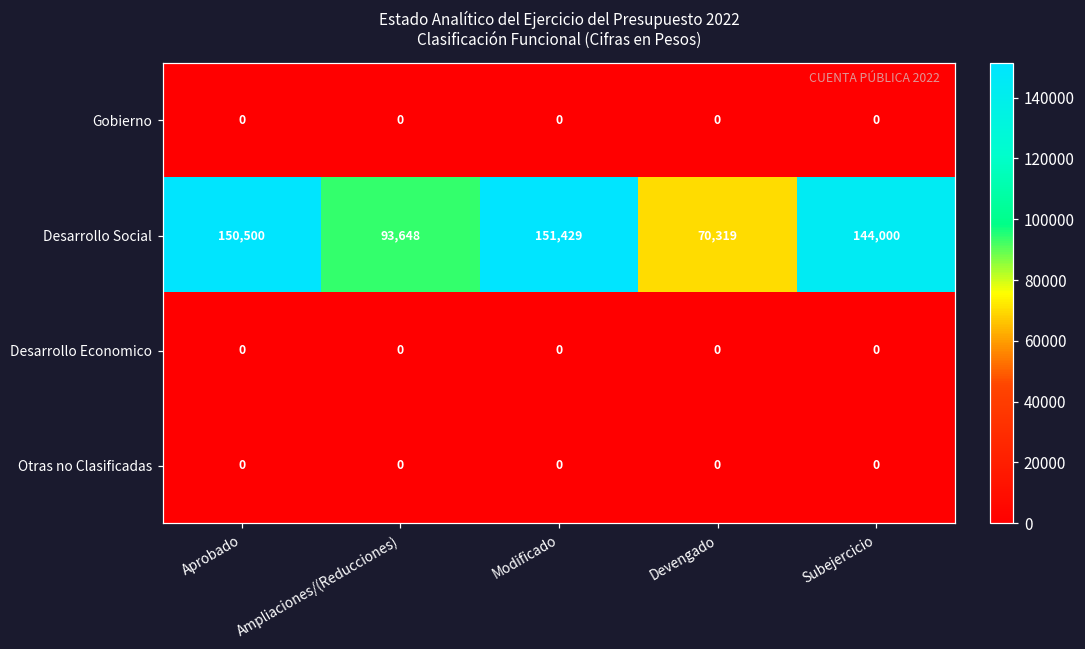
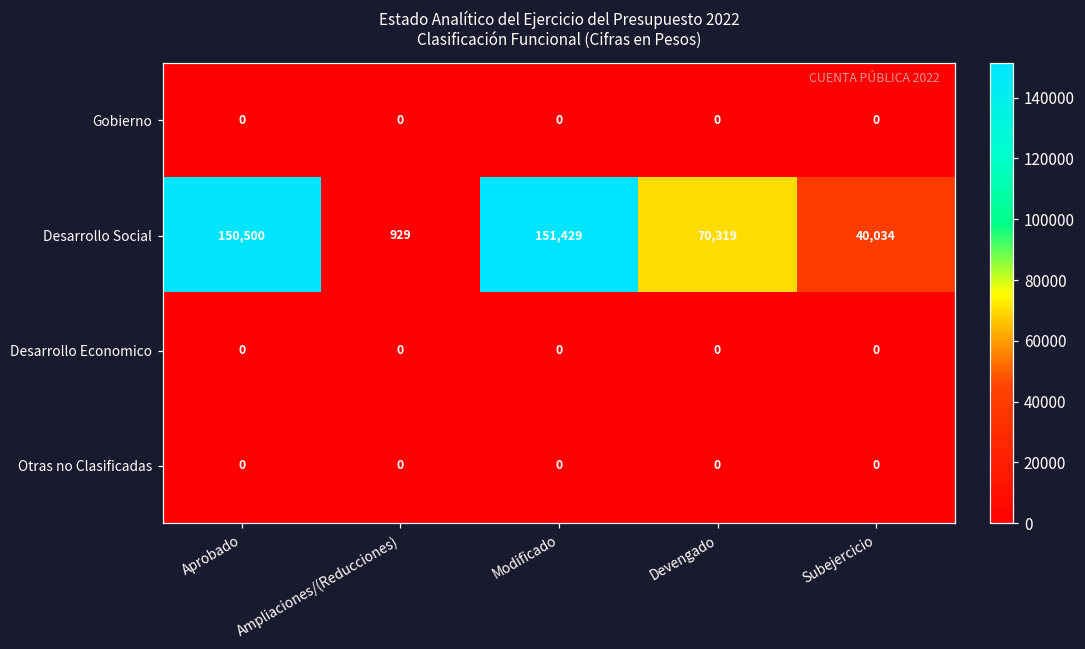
  {
    "Gobierno": {
      "Aprobado": "0",
      "Ampliaciones/(Reducciones)": "0",
      "Modificado": "0",
      "Devengado": "0"
    },
    "Desarrollo Social": {
      "Aprobado": "150,500",
-     "Ampliaciones/(Reducciones)": "93,648",
+     "Ampliaciones/(Reducciones)": "929",
      "Modificado": "151,429",
      "Devengado": "70,319",
-     "Subejercicio": "144,000"
+     "Subejercicio": "40,034"
    },
    "Desarrollo Economico": {
      "Aprobado": "0",
      "Ampliaciones/(Reducciones)": "0",
      "Modificado": "0",
      "Devengado": "0",
      "Subejercicio": "0"
    },
    "Otras no Clasificadas": {
      "Aprobado": "0",
      "Ampliaciones/(Reducciones)": "0",
      "Modificado": "0",
      "Devengado": "0",
      "Subejercicio": "0"
    }
  }
